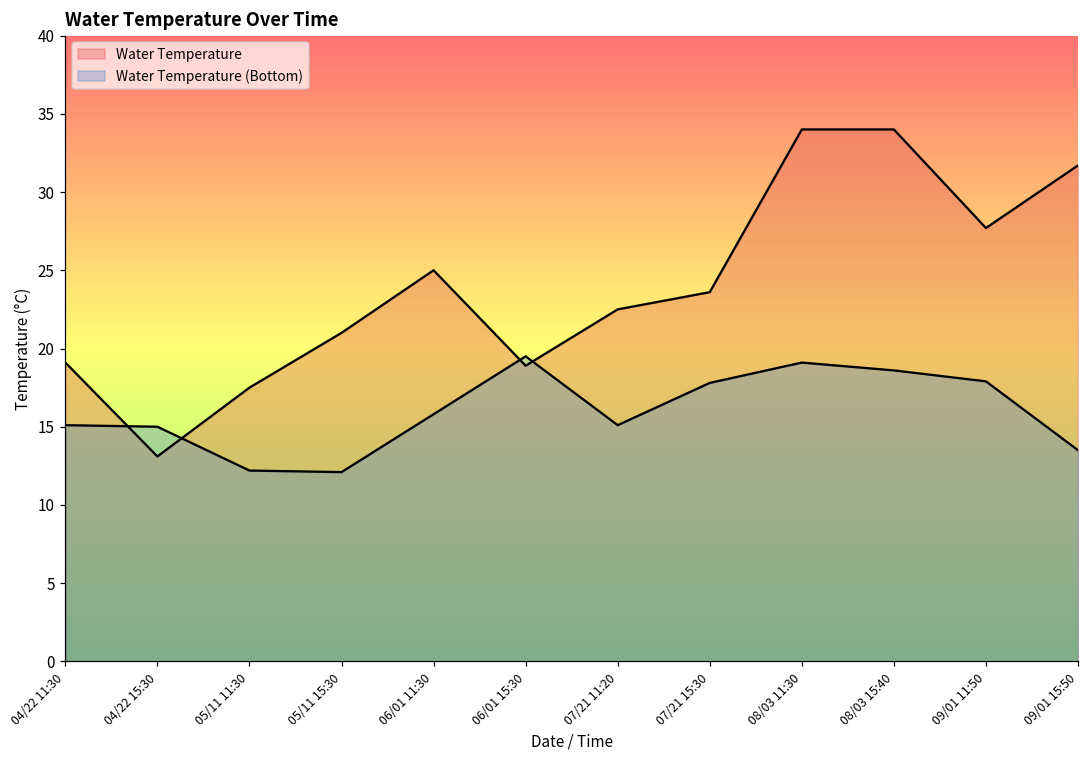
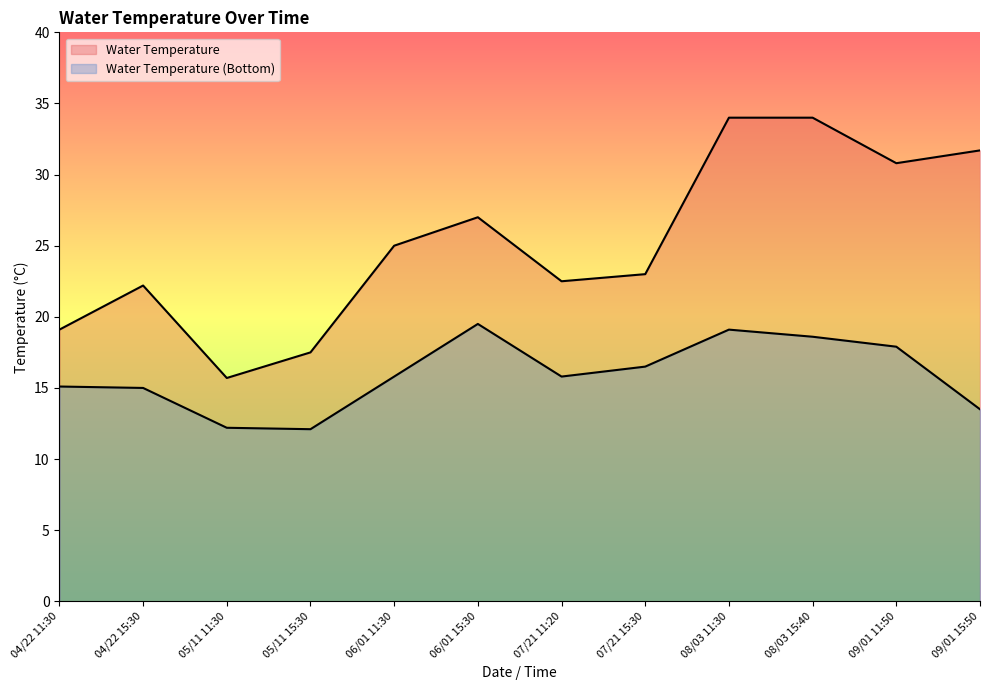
  {
    "Water Temperature": {
      "04/22 11:30": 19.1,
-     "04/22 15:30": 13.1,
-     "05/11 11:30": 17.5,
-     "05/11 15:30": 21.0,
+     "04/22 15:30": 22.2,
+     "05/11 11:30": 15.7,
+     "05/11 15:30": 17.5,
      "06/01 11:30": 25.0,
-     "06/01 15:30": 18.9,
+     "06/01 15:30": 27.0,
      "07/21 11:20": 22.5,
-     "07/21 15:30": 23.6,
+     "07/21 15:30": 23.0,
      "08/03 11:30": 34.0,
      "08/03 15:40": 34.0,
-     "09/01 11:50": 27.7,
+     "09/01 11:50": 30.8,
      "09/01 15:50": 31.7
    },
    "Water Temperature (Bottom)": {
      "04/22 11:30": 15.1,
      "04/22 15:30": 15.0,
      "05/11 11:30": 12.2,
      "05/11 15:30": 12.1,
      "06/01 11:30": 15.8,
      "06/01 15:30": 19.5,
-     "07/21 11:20": 15.1,
-     "07/21 15:30": 17.8,
+     "07/21 11:20": 15.8,
+     "07/21 15:30": 16.5,
      "08/03 11:30": 19.1,
      "08/03 15:40": 18.6,
      "09/01 11:50": 17.9,
      "09/01 15:50": 13.5
    }
  }
